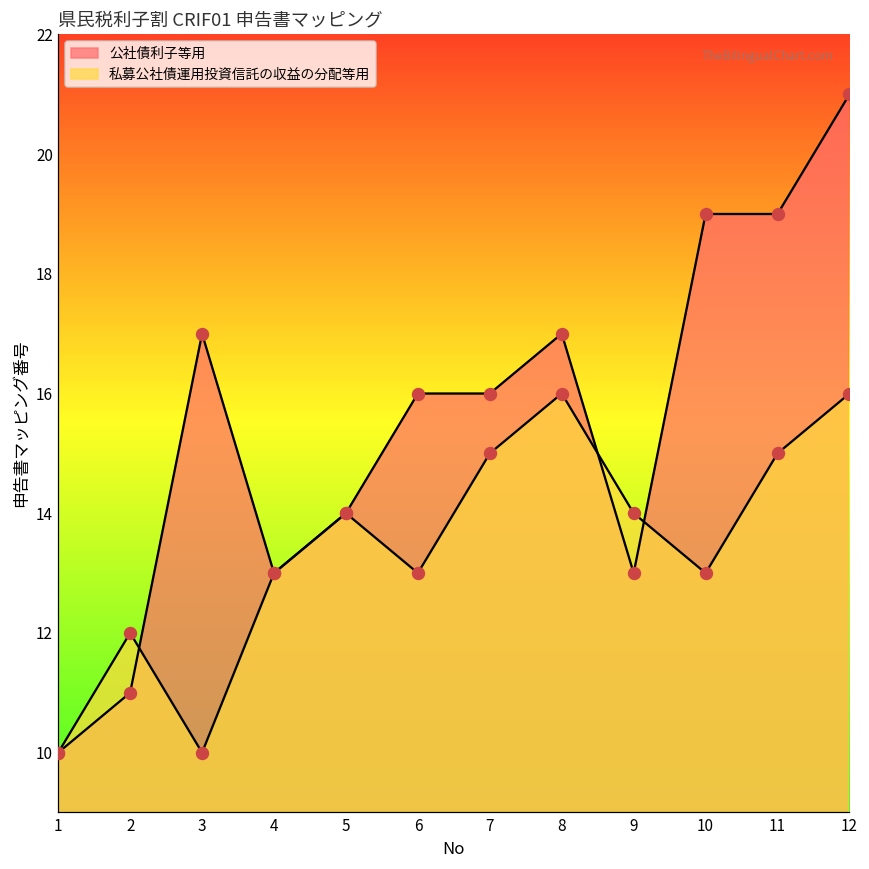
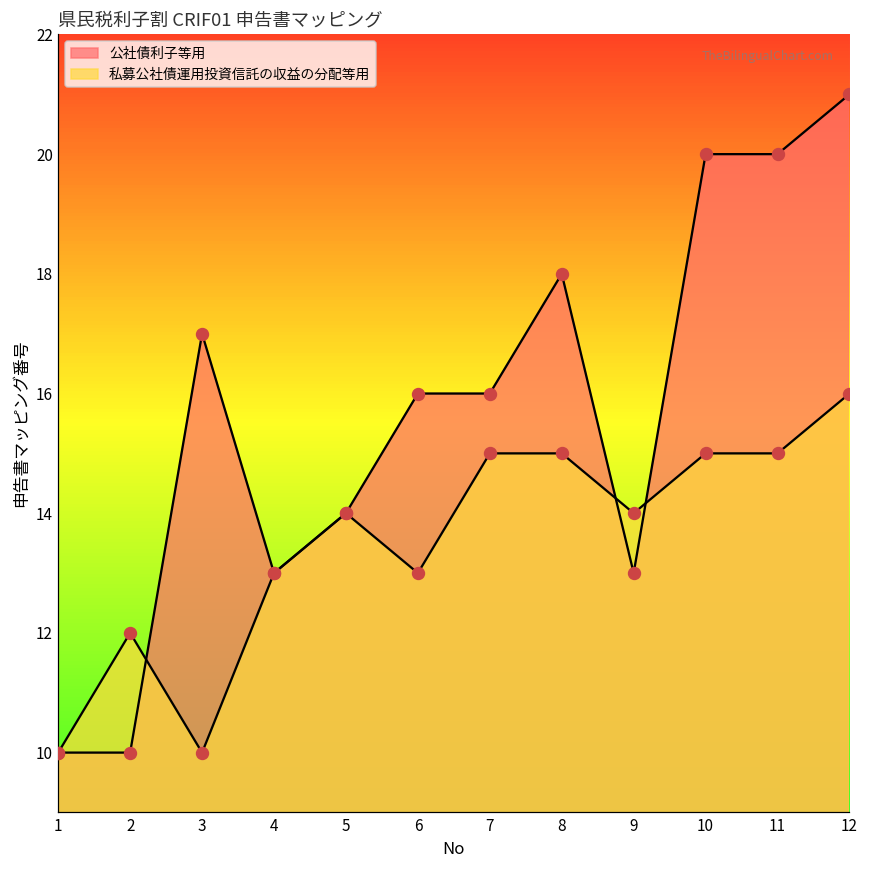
  {
    "公社債利子等用": {
-     "2": 11,
+     "2": 10,
      "3": 17,
      "6": 16,
      "7": 16,
-     "8": 17,
+     "8": 18,
      "9": 13,
-     "10": 19,
-     "11": 19,
+     "10": 20,
+     "11": 20,
      "12": 21
    },
    "私募公社債運用投資信託の収益の分配等用": {
      "2": 12,
      "3": 10,
      "6": 13,
      "7": 15,
-     "8": 16,
+     "8": 15,
      "9": 14,
-     "10": 13,
+     "10": 15,
      "11": 15,
      "12": 16
    }
  }
